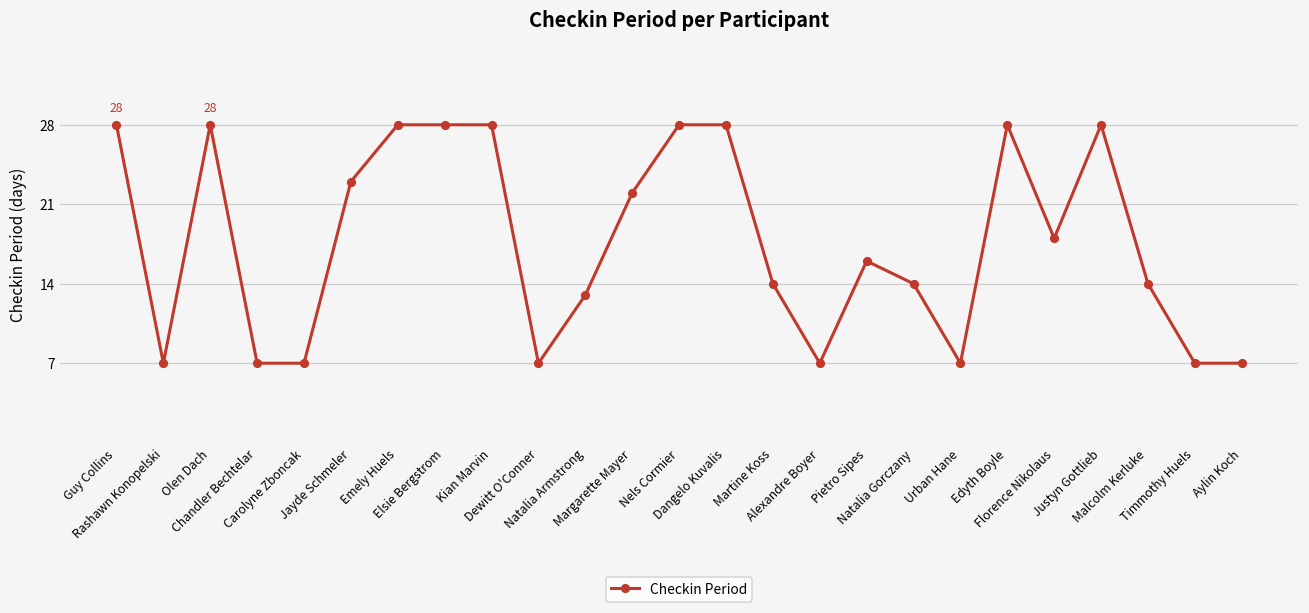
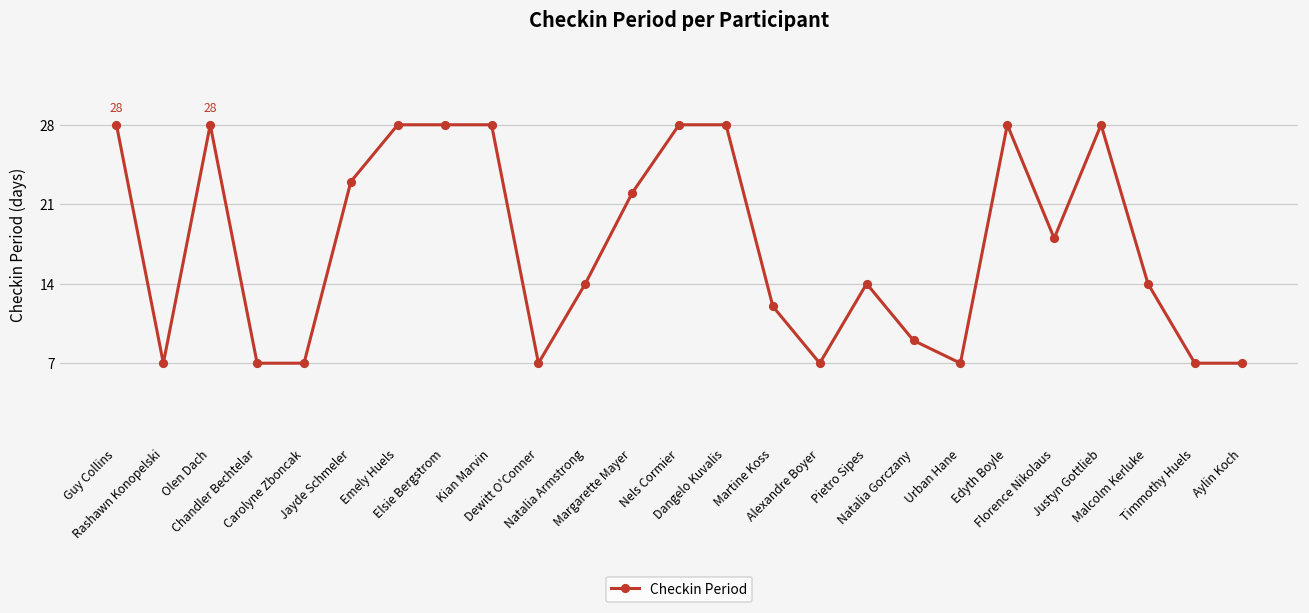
  {
    "Rashawn Konopelski": 7,
    "Chandler Bechtelar": 7,
    "Carolyne Zboncak": 7,
    "Jayde Schmeler": 23,
    "Emely Huels": 28,
    "Elsie Bergstrom": 28,
    "Kian Marvin": 28,
    "Dewitt O'Conner": 7,
-   "Natalia Armstrong": 13,
+   "Natalia Armstrong": 14,
    "Margarette Mayer": 22,
    "Nels Cormier": 28,
    "Dangelo Kuvalis": 28,
-   "Martine Koss": 14,
+   "Martine Koss": 12,
    "Alexandre Boyer": 7,
-   "Pietro Sipes": 16,
-   "Natalia Gorczany": 14,
+   "Pietro Sipes": 14,
+   "Natalia Gorczany": 9,
    "Urban Hane": 7,
    "Edyth Boyle": 28,
    "Florence Nikolaus": 18,
    "Justyn Gottlieb": 28,
    "Malcolm Kerluke": 14,
    "Timmothy Huels": 7,
    "Aylin Koch": 7
  }
